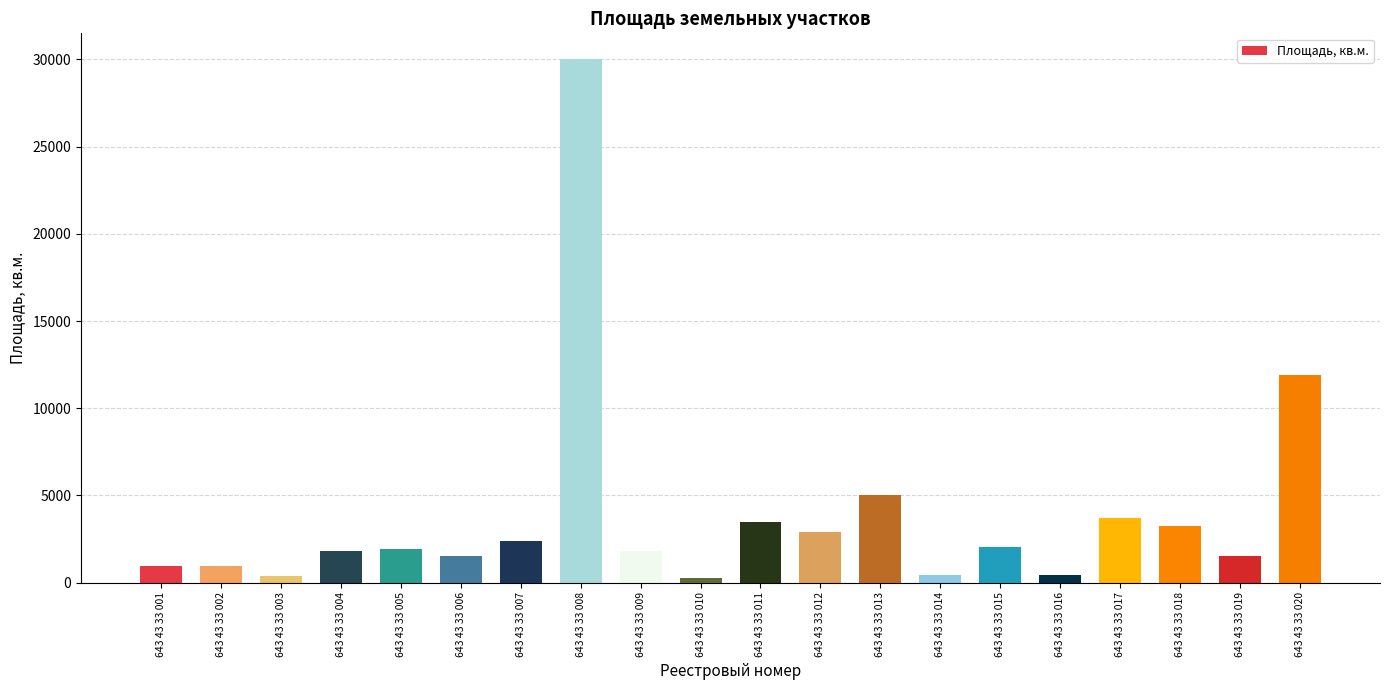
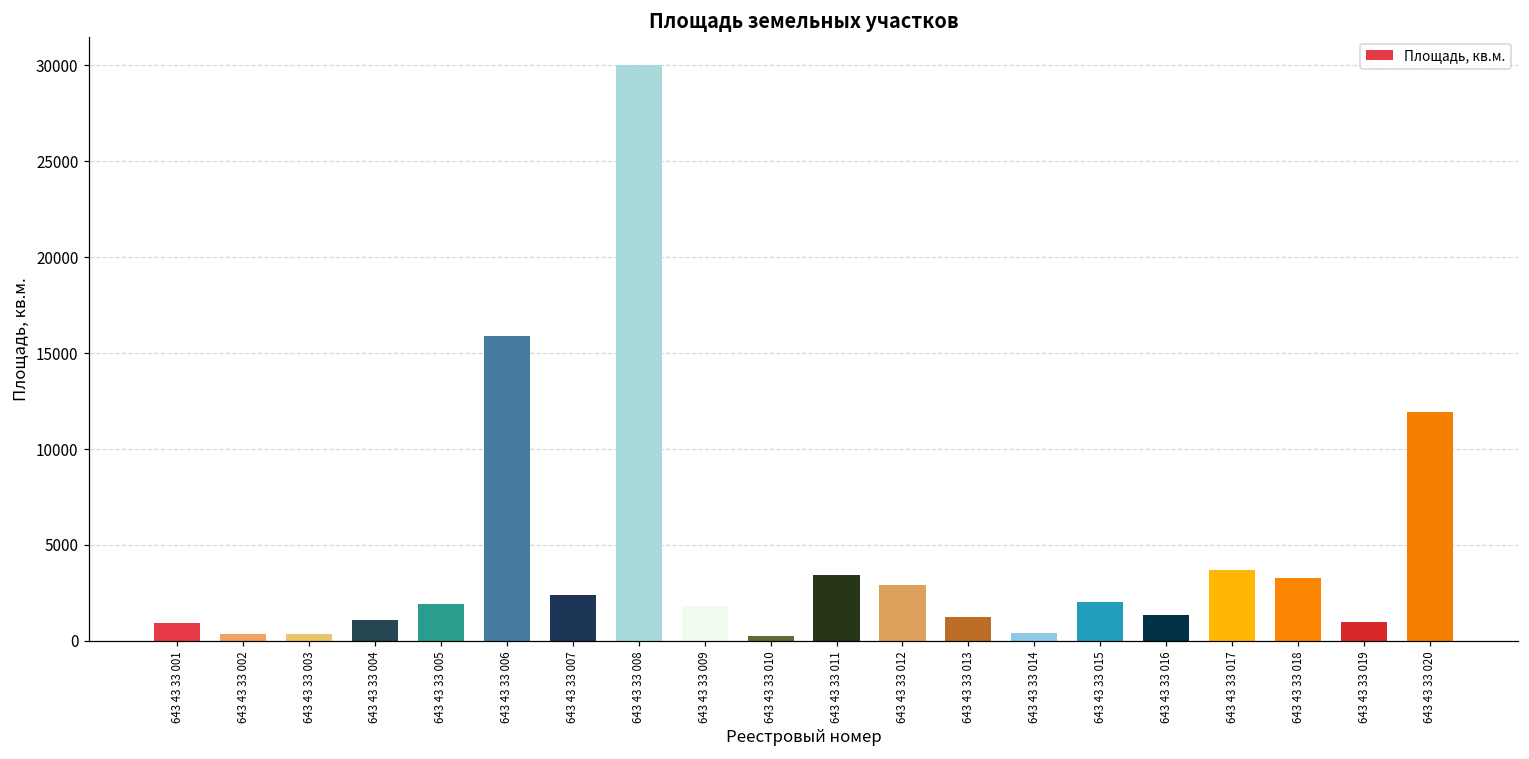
  {
    "643 43 33 001": 900,
-   "643 43 33 002": 1000,
+   "643 43 33 002": 400,
    "643 43 33 003": 400,
-   "643 43 33 004": 1800,
+   "643 43 33 004": 1100,
    "643 43 33 005": 1900,
-   "643 43 33 006": 1500,
+   "643 43 33 006": 15900,
    "643 43 33 007": 2400,
    "643 43 33 008": 30000,
    "643 43 33 009": 1800,
    "643 43 33 010": 300,
    "643 43 33 011": 3500,
    "643 43 33 012": 2900,
-   "643 43 33 013": 5000,
+   "643 43 33 013": 1200,
    "643 43 33 014": 400,
    "643 43 33 015": 2000,
-   "643 43 33 016": 400,
+   "643 43 33 016": 1400,
    "643 43 33 017": 3700,
    "643 43 33 018": 3300,
-   "643 43 33 019": 1500,
+   "643 43 33 019": 1000,
    "643 43 33 020": 11900
  }
